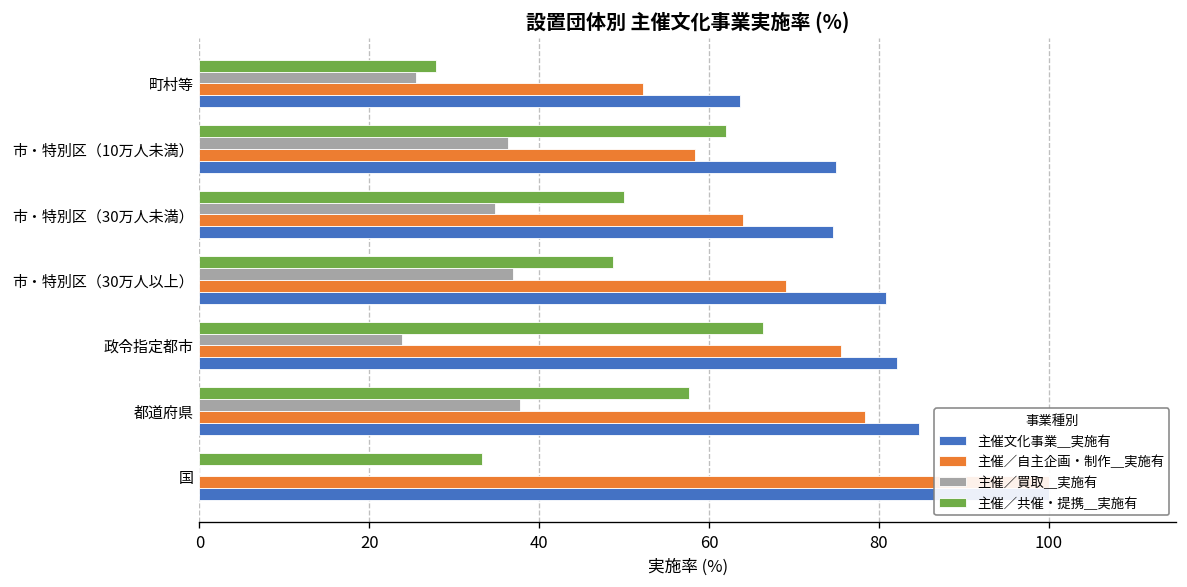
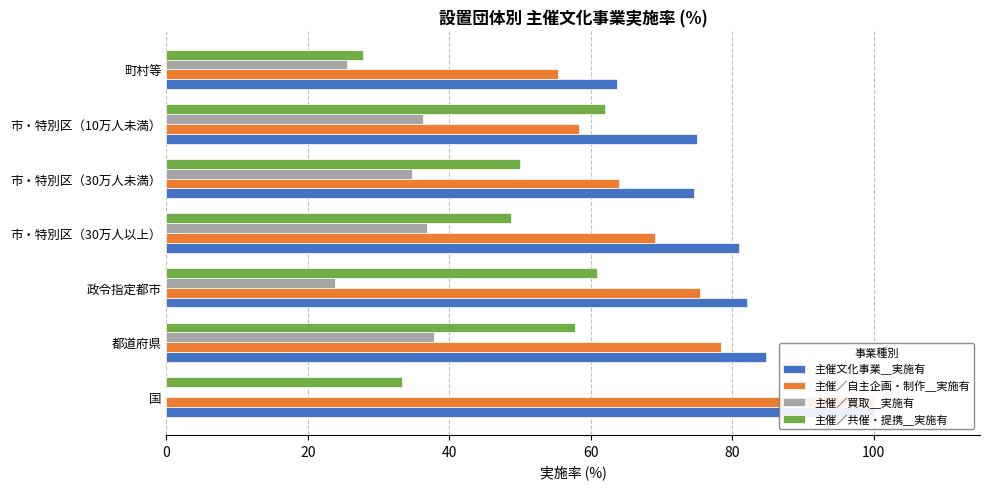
  {
    "主催文化事業＿実施有": {
      "町村等": 64,
      "市・特別区（10万人未満）": 75,
      "市・特別区（30万人未満）": 75,
      "市・特別区（30万人以上）": 81,
      "政令指定都市": 82,
      "都道府県": 85
    },
    "主催／自主企画・制作＿実施有": {
-     "町村等": 52,
+     "町村等": 55,
      "市・特別区（10万人未満）": 58,
      "市・特別区（30万人未満）": 64,
      "市・特別区（30万人以上）": 69,
      "政令指定都市": 76,
      "都道府県": 78
    },
    "主催／買取＿実施有": {
      "町村等": 26,
      "市・特別区（10万人未満）": 36,
      "市・特別区（30万人未満）": 35,
      "市・特別区（30万人以上）": 37,
      "政令指定都市": 24,
      "都道府県": 38,
      "国": 0
    },
    "主催／共催・提携＿実施有": {
      "町村等": 28,
      "市・特別区（10万人未満）": 62,
      "市・特別区（30万人未満）": 50,
      "市・特別区（30万人以上）": 49,
-     "政令指定都市": 66,
+     "政令指定都市": 61,
      "都道府県": 58,
      "国": 33
    }
  }
